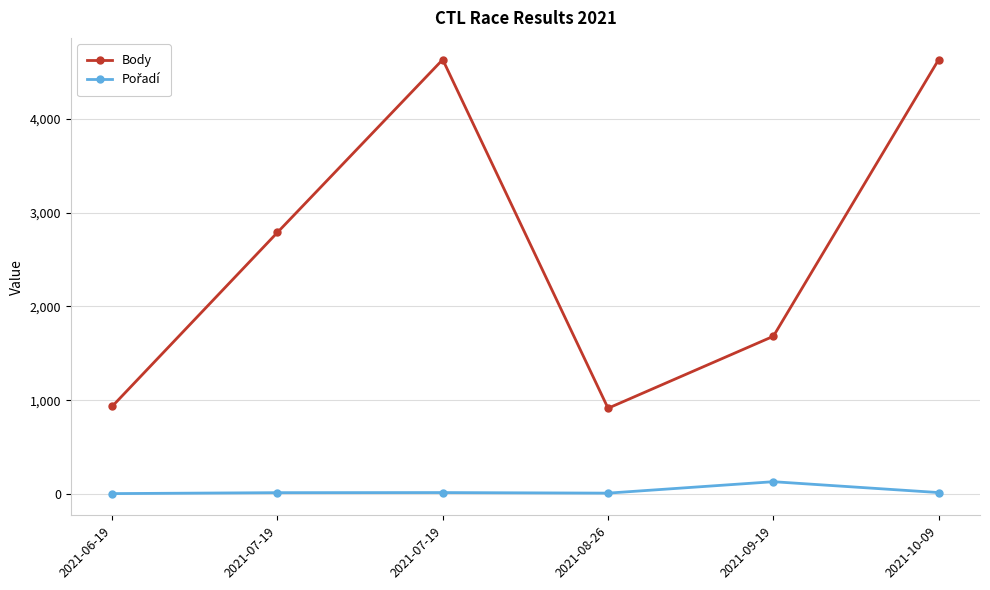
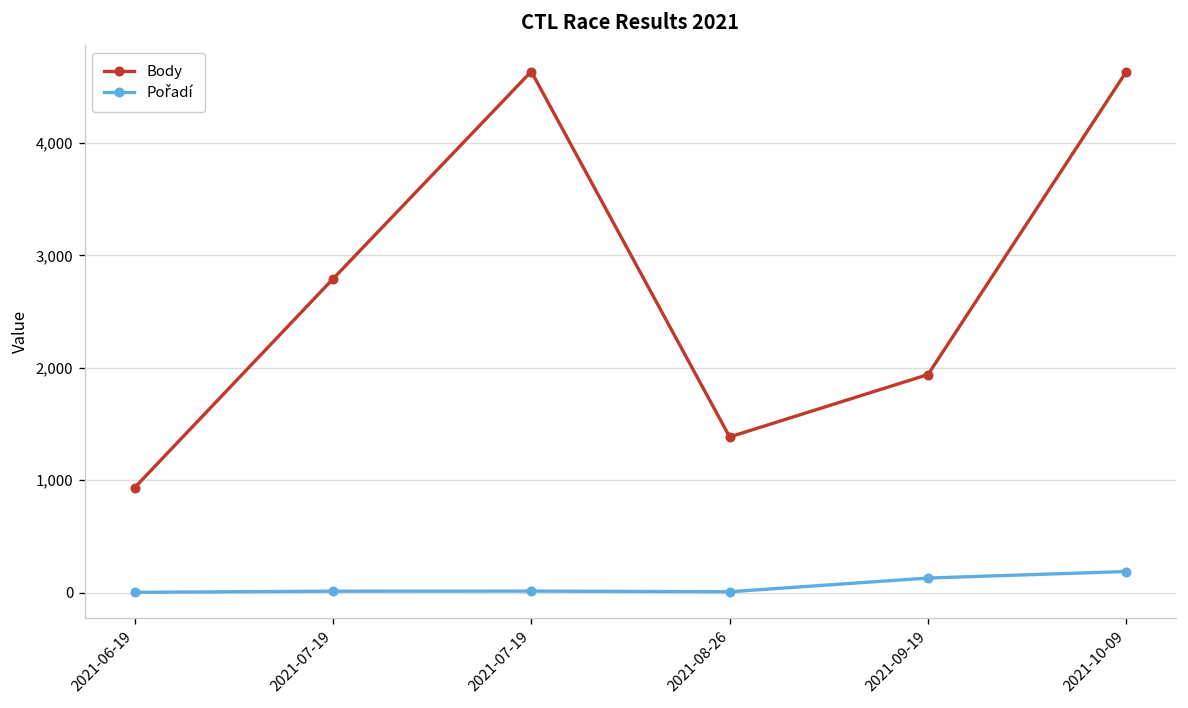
  {
    "Body": {
      "2021-06-19": "900",
-     "2021-08-26": "900",
-     "2021-09-19": "1,700",
+     "2021-08-26": "1,400",
+     "2021-09-19": "1,900",
      "2021-10-09": "4,600"
    },
    "Pořadí": {
      "2021-06-19": "0",
      "2021-08-26": "0",
      "2021-09-19": "100",
-     "2021-10-09": "0"
+     "2021-10-09": "200"
    }
  }
